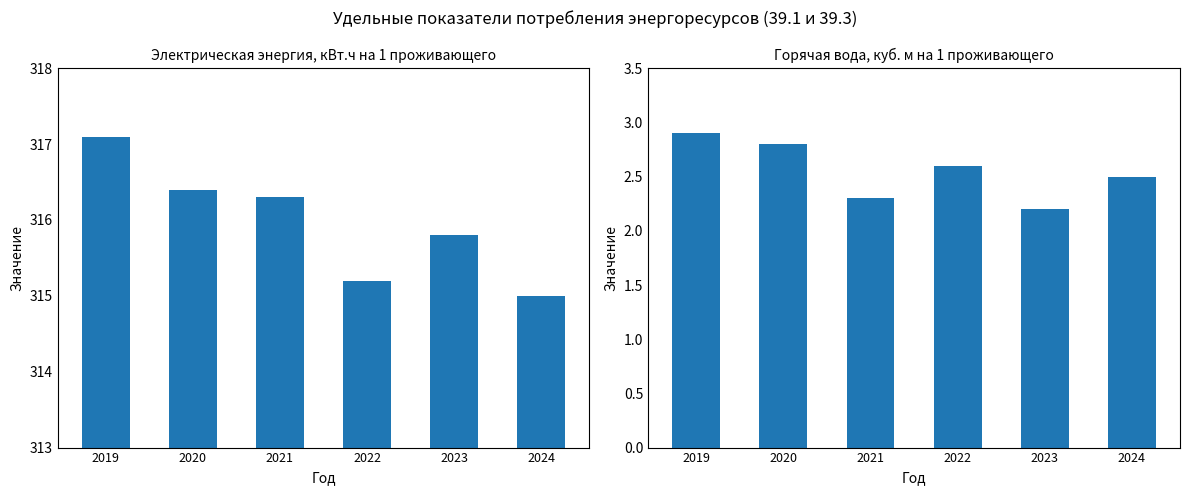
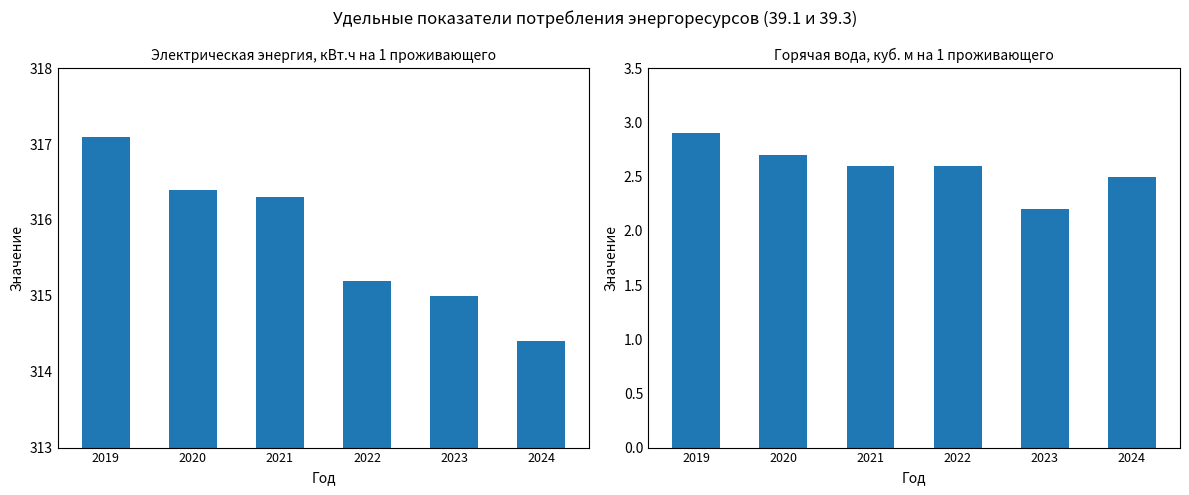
  {
    "Электрическая энергия, кВт.ч на 1 проживающего": {
      "2019": 317.1,
      "2020": 316.4,
      "2021": 316.3,
      "2022": 315.2,
-     "2023": 315.8,
-     "2024": 315.0
+     "2023": 315.0,
+     "2024": 314.4
    },
    "Горячая вода, куб. м на 1 проживающего": {
      "2019": 2.9,
-     "2020": 2.8,
-     "2021": 2.3,
+     "2020": 2.7,
+     "2021": 2.6,
      "2022": 2.6,
      "2023": 2.2,
      "2024": 2.5
    }
  }
